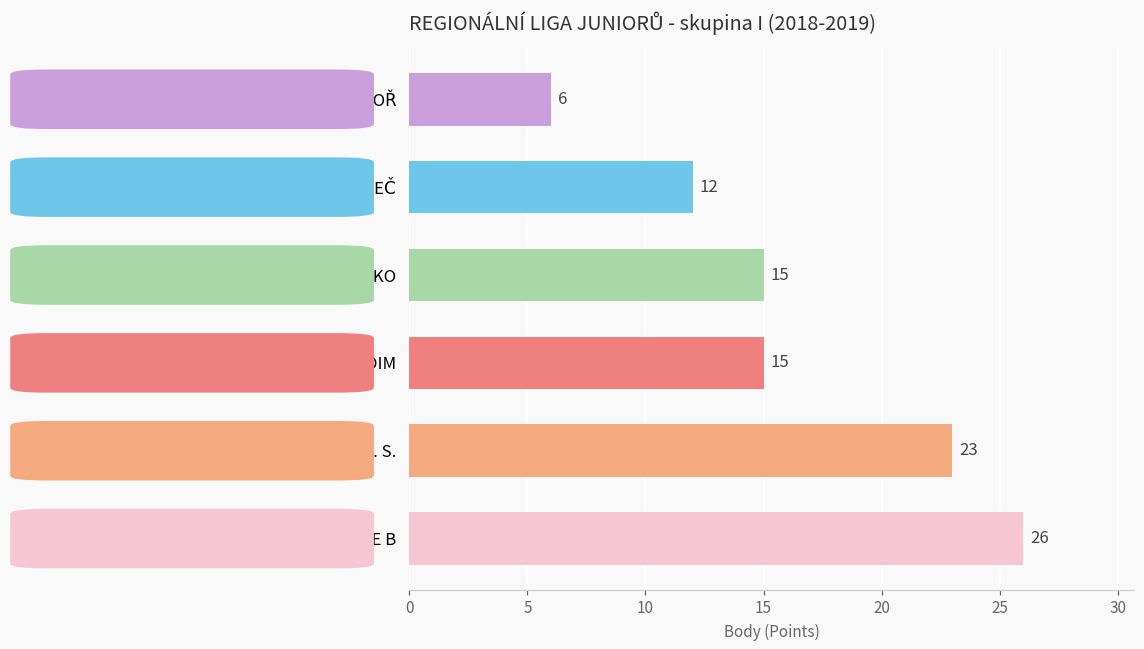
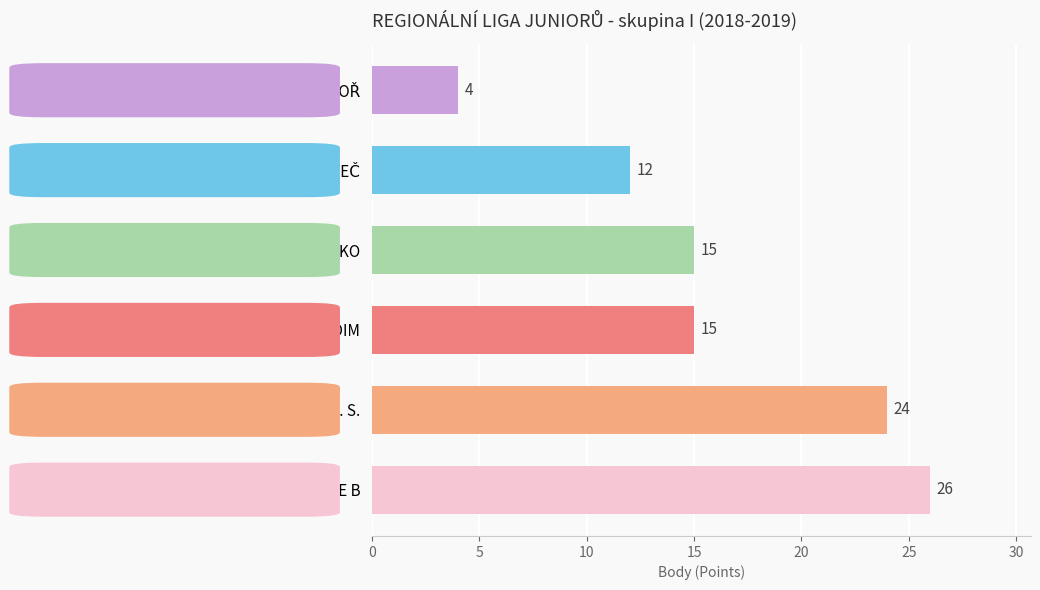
  {
-   "CHOTĚBOŘ": 6,
+   "CHOTĚBOŘ": 4,
    "SKUTEČ": 12,
    "HLINSKO": 15,
    "CHRUDIM": 15,
-   "SVĚTLÁ n. S.": 23,
+   "SVĚTLÁ n. S.": 24,
    "PARDUBICE B": 26
  }
